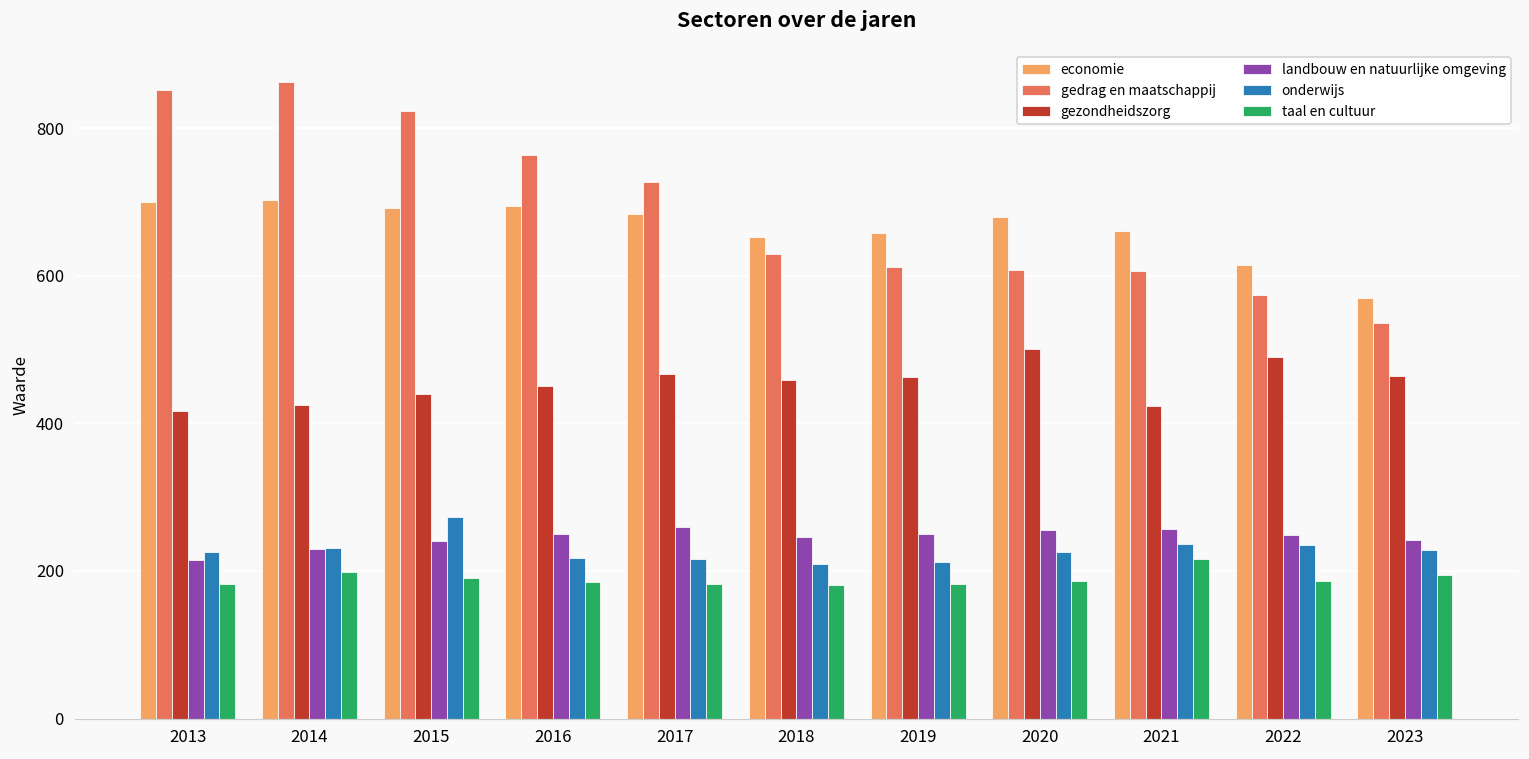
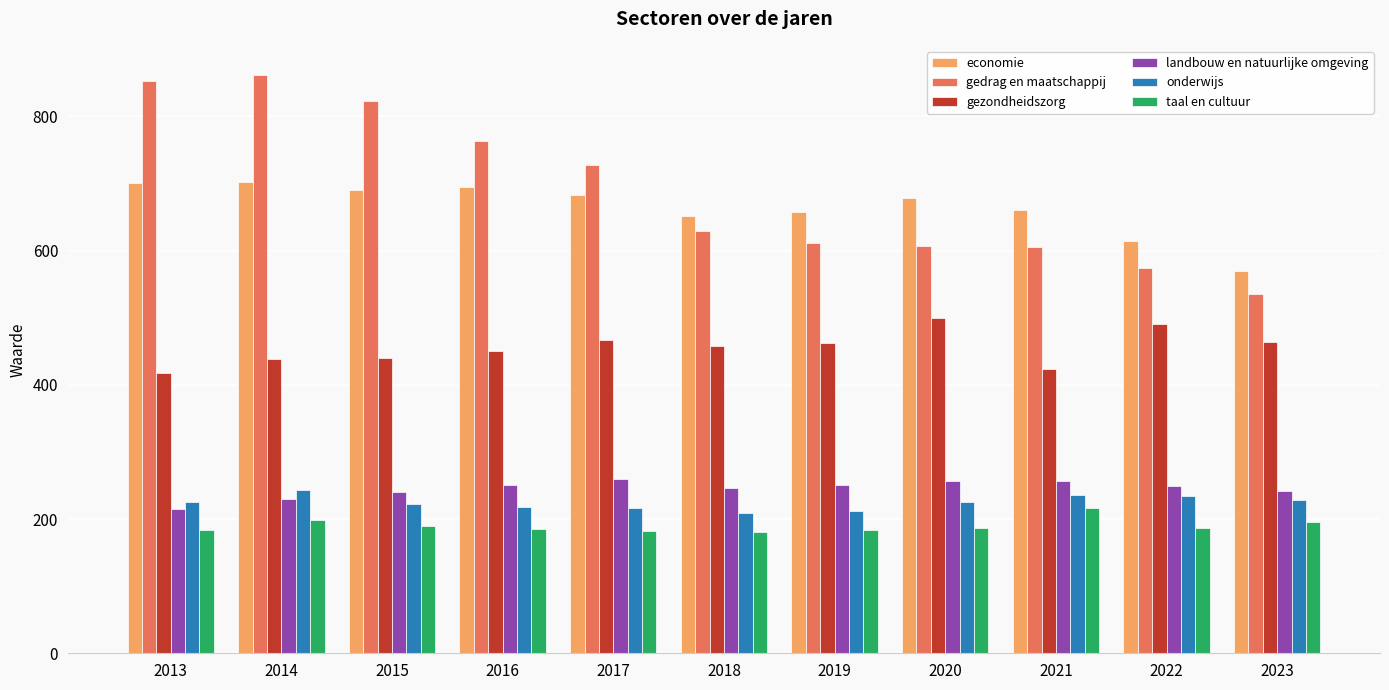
  {
    "gezondheidszorg": {
      "2013": 420,
-     "2014": 430,
+     "2014": 440,
      "2015": 440,
      "2016": 450,
      "2017": 470,
      "2018": 460,
      "2019": 460,
      "2020": 500,
      "2021": 420,
      "2022": 490,
      "2023": 460
    },
    "landbouw en natuurlijke omgeving": {
      "2013": 220,
      "2014": 230,
      "2015": 240,
      "2016": 250,
      "2017": 260,
      "2018": 250,
      "2019": 250,
      "2020": 260,
      "2021": 260,
      "2022": 250,
      "2023": 240
    },
    "onderwijs": {
      "2013": 230,
-     "2014": 230,
-     "2015": 270,
+     "2014": 240,
+     "2015": 220,
      "2016": 220,
      "2017": 220,
      "2018": 210,
      "2019": 210,
      "2020": 230,
      "2021": 240,
      "2022": 240,
      "2023": 230
    },
    "taal en cultuur": {
      "2013": 180,
      "2014": 200,
      "2015": 190,
      "2016": 190,
      "2017": 180,
      "2018": 180,
      "2019": 180,
      "2020": 190,
      "2021": 220,
      "2022": 190,
      "2023": 200
    }
  }
